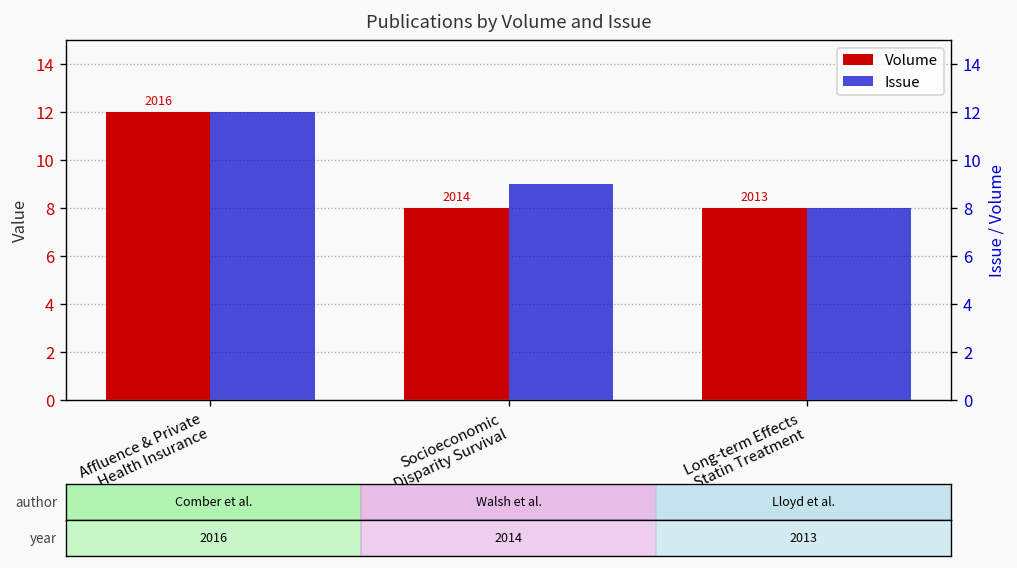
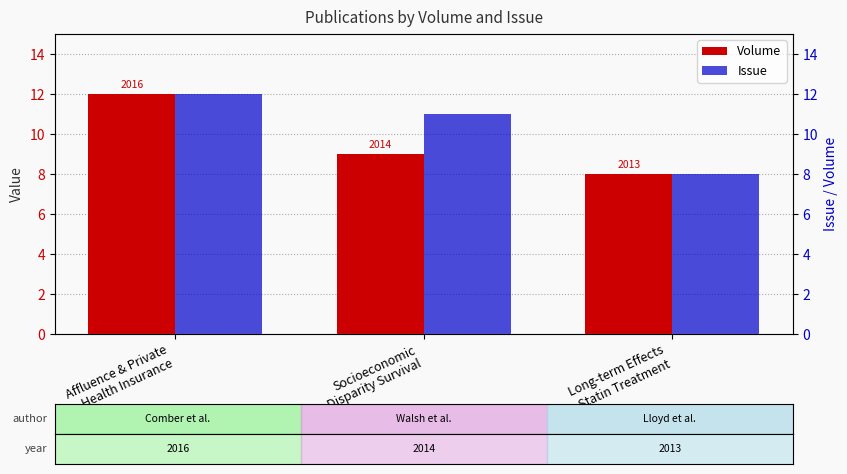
  {
    "Volume": {
-     "Socioeconomic Disparity Survival": 8
+     "Socioeconomic Disparity Survival": 9
    },
    "Issue": {
      "Affluence & Private Health Insurance": 12,
-     "Socioeconomic Disparity Survival": 9,
+     "Socioeconomic Disparity Survival": 11,
      "Long-term Effects Statin Treatment": 8
    }
  }
